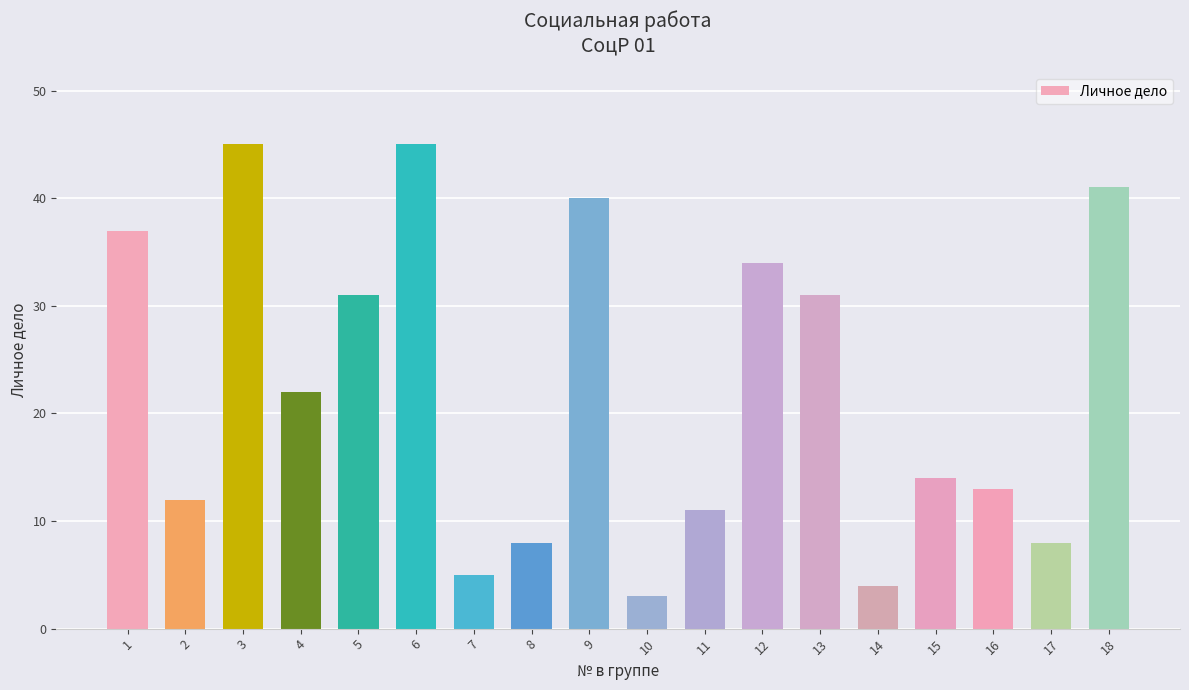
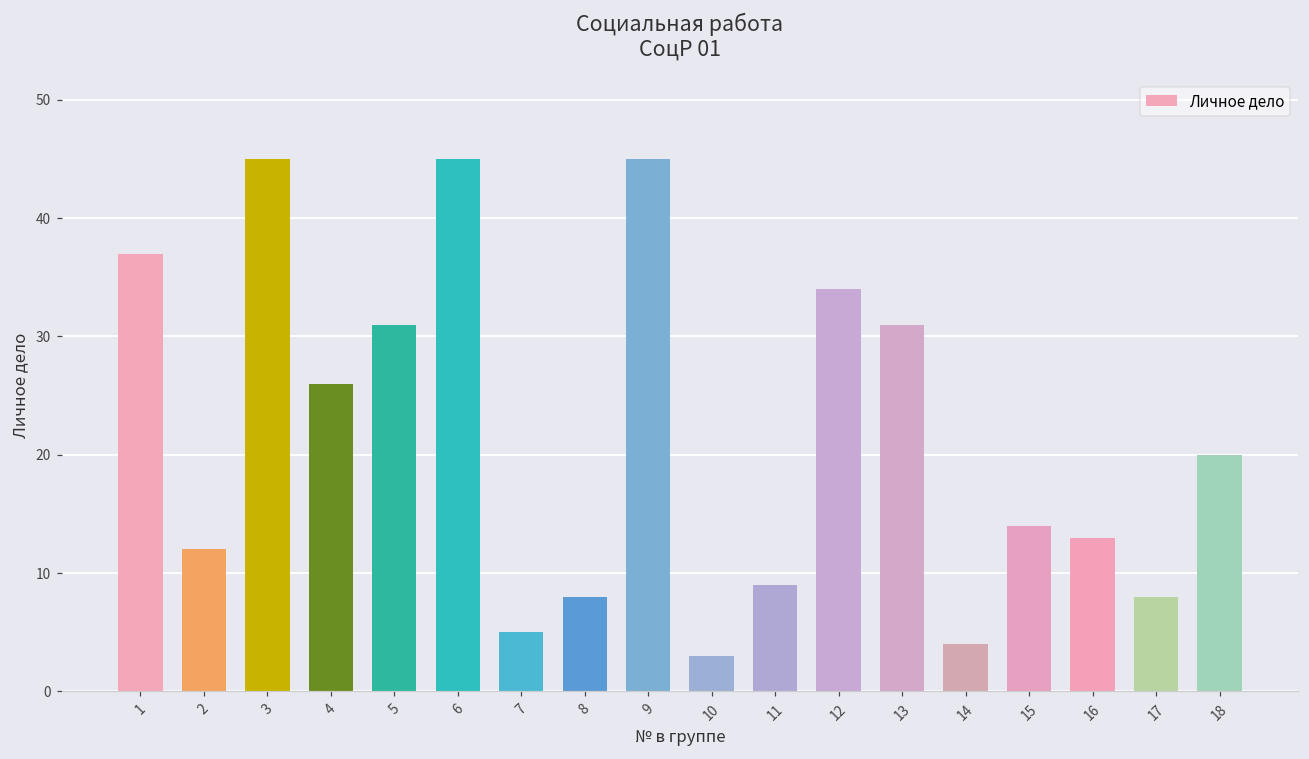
  {
    "1": 37,
    "2": 12,
    "3": 45,
-   "4": 22,
+   "4": 26,
    "5": 31,
    "6": 45,
    "7": 5,
    "8": 8,
-   "9": 40,
+   "9": 45,
    "10": 3,
-   "11": 11,
+   "11": 9,
    "12": 34,
    "13": 31,
    "14": 4,
    "15": 14,
    "16": 13,
    "17": 8,
-   "18": 41
+   "18": 20
  }
